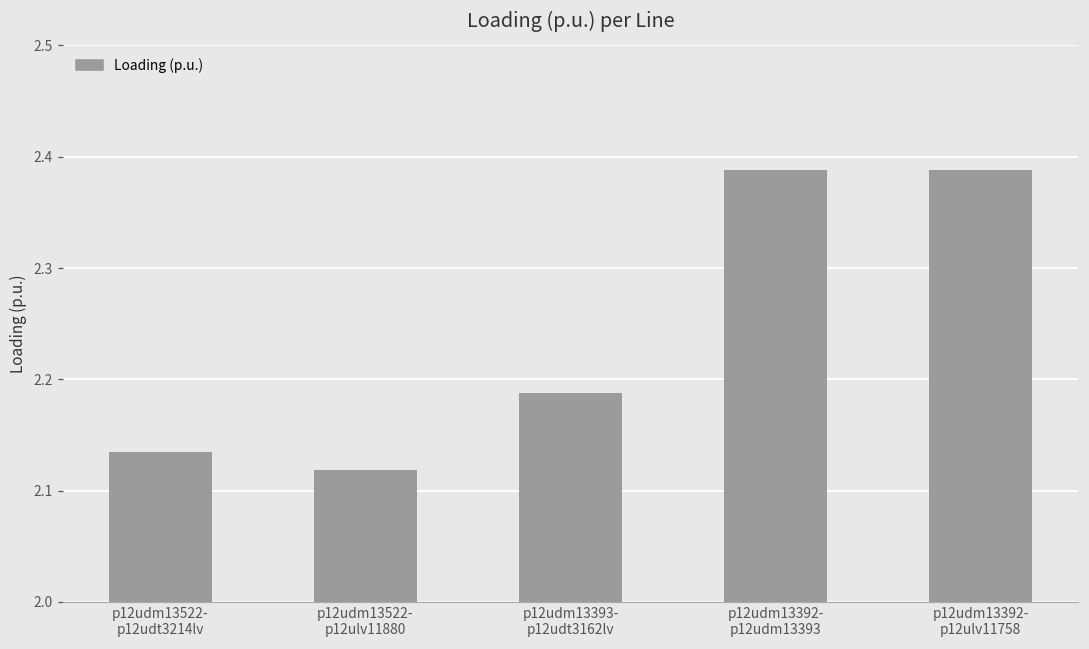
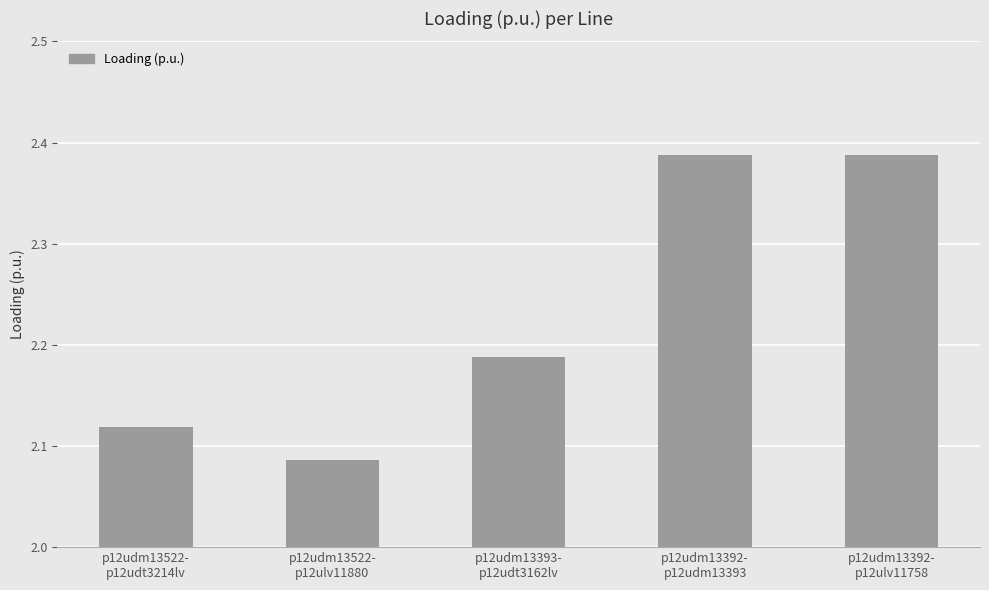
  {
-   "p12udm13522- p12udt3214lv": 2.134,
-   "p12udm13522- p12ulv11880": 2.118,
+   "p12udm13522- p12udt3214lv": 2.118,
+   "p12udm13522- p12ulv11880": 2.086,
    "p12udm13393- p12udt3162lv": 2.187,
    "p12udm13392- p12udm13393": 2.388,
    "p12udm13392- p12ulv11758": 2.388
  }
